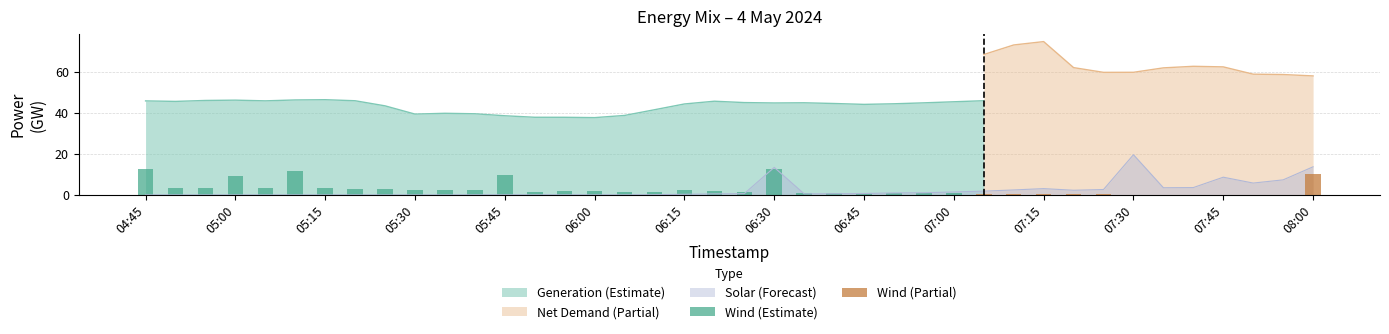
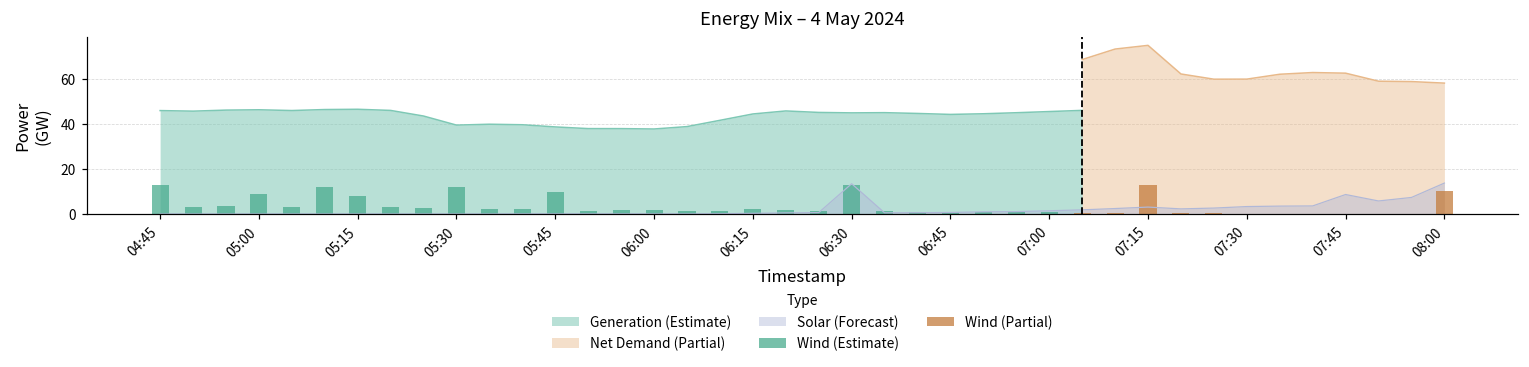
  {
    "Generation (Estimate)": {
      "04:45": 46,
      "05:00": 46,
      "05:15": 47,
      "05:30": 39,
      "05:45": 39,
      "06:00": 38,
      "06:15": 44,
      "06:30": 45,
      "06:45": 44,
      "07:00": 45
    },
    "Wind (Estimate)": {
      "04:45": 13,
      "05:00": 9,
-     "05:15": 3,
-     "05:30": 2,
+     "05:15": 8,
+     "05:30": 12,
      "05:45": 10,
      "06:00": 2,
      "06:15": 2,
      "06:30": 13
    },
    "Wind (Partial)": {
-     "07:15": 0,
+     "07:15": 13,
      "08:00": 10
    },
    "Net Demand (Partial)": {
      "07:15": 75,
      "07:30": 60,
      "07:45": 63,
      "08:00": 58
    },
    "Solar (Forecast)": {
      "04:45": 0,
      "05:00": 0,
      "05:15": 0,
      "05:30": 0,
      "05:45": 0,
      "06:00": 0,
      "06:15": 0,
      "06:30": 13,
      "06:45": 1,
      "07:00": 2,
      "07:15": 3,
-     "07:30": 20,
+     "07:30": 3,
      "07:45": 9,
      "08:00": 14
    }
  }
